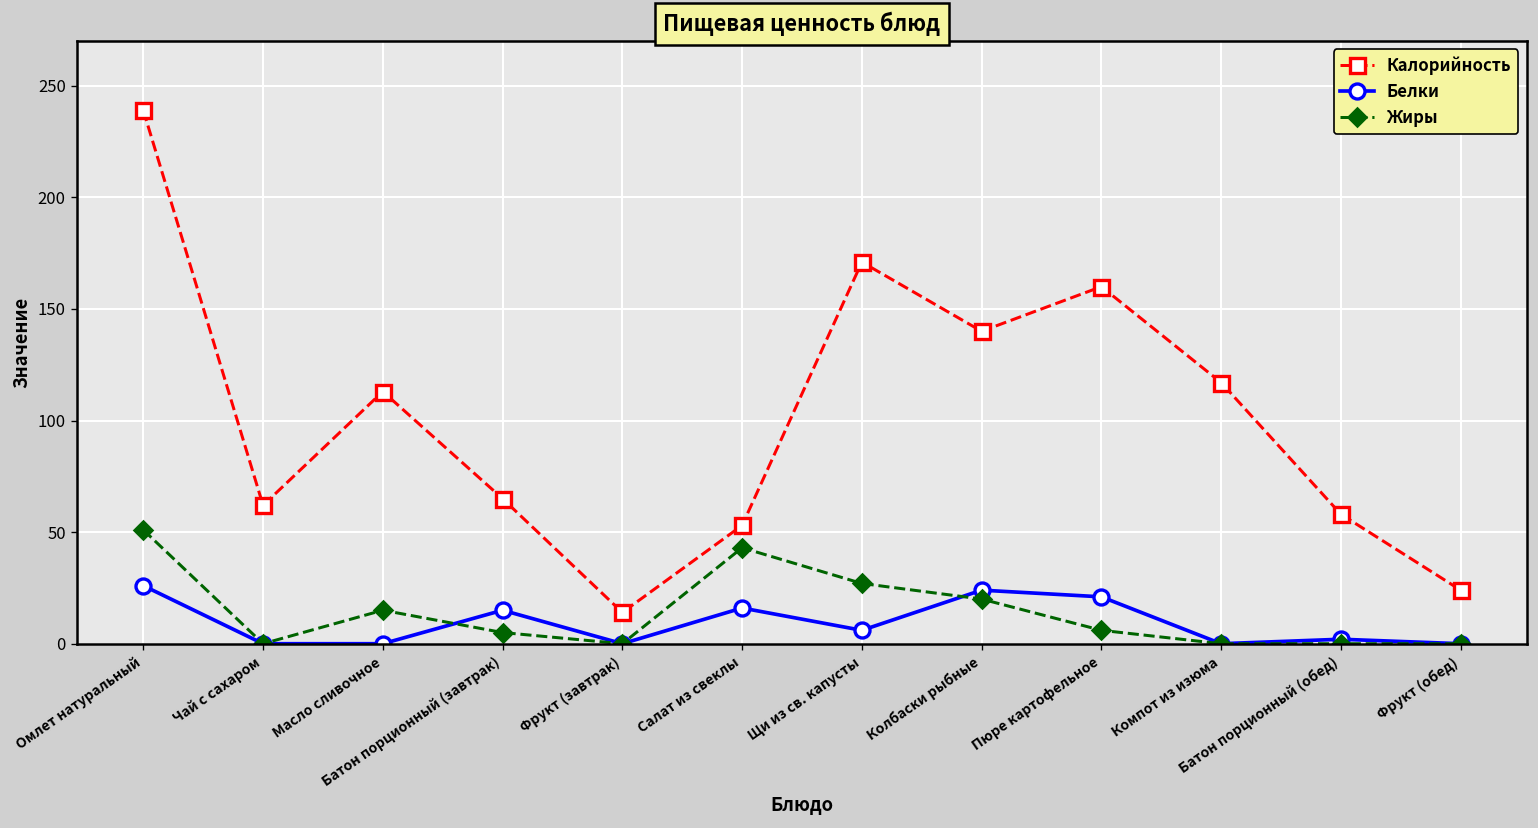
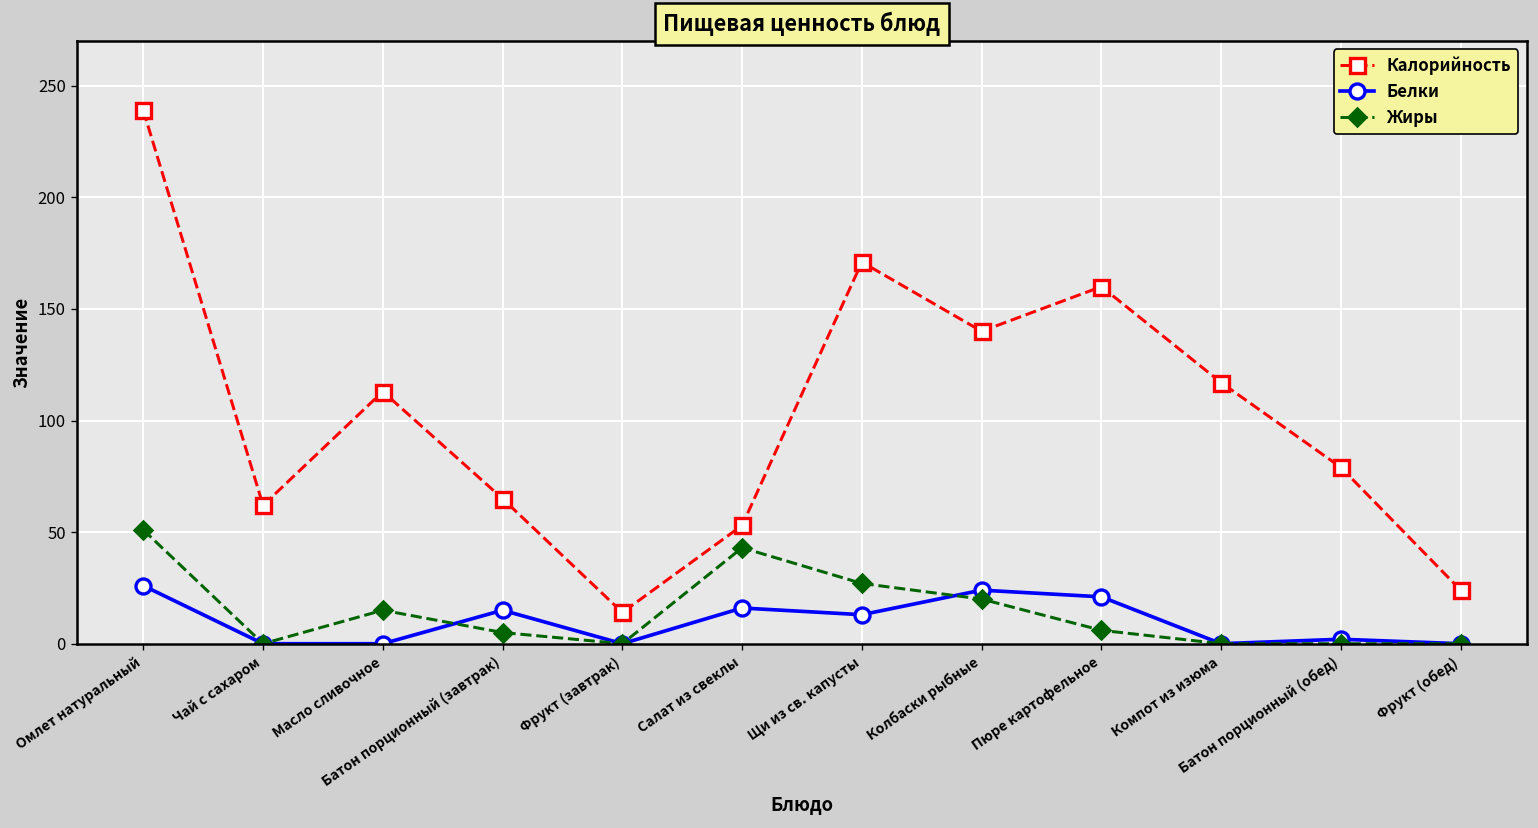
  {
    "Калорийность": {
      "Омлет натуральный": 239,
      "Чай с сахаром": 62,
      "Масло сливочное": 113,
      "Батон порционный (завтрак)": 65,
      "Фрукт (завтрак)": 14,
      "Салат из свеклы": 53,
      "Щи из св. капусты": 171,
      "Колбаски рыбные": 140,
      "Пюре картофельное": 160,
      "Компот из изюма": 117,
-     "Батон порционный (обед)": 58,
+     "Батон порционный (обед)": 79,
      "Фрукт (обед)": 24
    },
    "Белки": {
      "Омлет натуральный": 26,
      "Масло сливочное": 0,
      "Батон порционный (завтрак)": 15,
      "Салат из свеклы": 16,
-     "Щи из св. капусты": 6,
+     "Щи из св. капусты": 13,
      "Колбаски рыбные": 24,
      "Пюре картофельное": 21,
      "Батон порционный (обед)": 2
    },
    "Жиры": {
      "Омлет натуральный": 51,
      "Масло сливочное": 15,
      "Батон порционный (завтрак)": 5,
      "Салат из свеклы": 43,
      "Щи из св. капусты": 27,
      "Колбаски рыбные": 20,
      "Пюре картофельное": 6,
      "Батон порционный (обед)": 0
    }
  }
